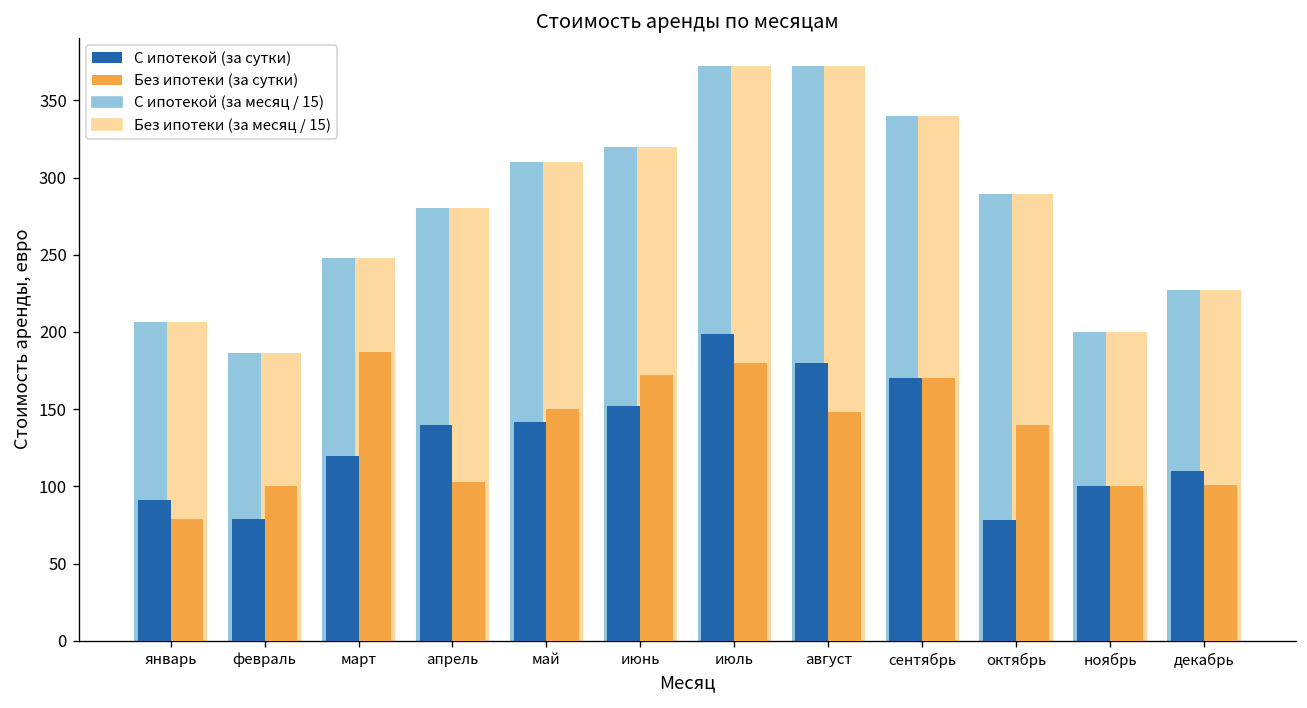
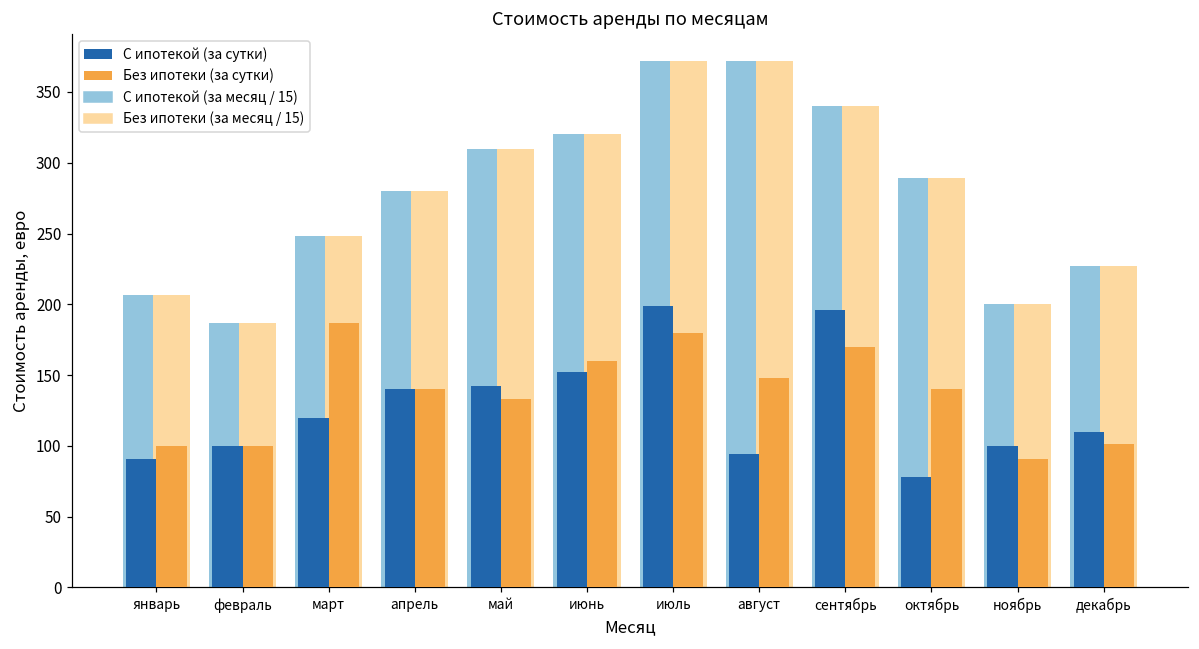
  {
    "С ипотекой (за сутки)": {
-     "февраль": 79,
-     "август": 180,
-     "сентябрь": 170
+     "февраль": 100,
+     "август": 94,
+     "сентябрь": 196
    },
    "Без ипотеки (за сутки)": {
-     "январь": 79,
-     "апрель": 103,
-     "май": 150,
-     "июнь": 172,
-     "ноябрь": 100
+     "январь": 100,
+     "апрель": 140,
+     "май": 133,
+     "июнь": 160,
+     "ноябрь": 91
    }
  }
